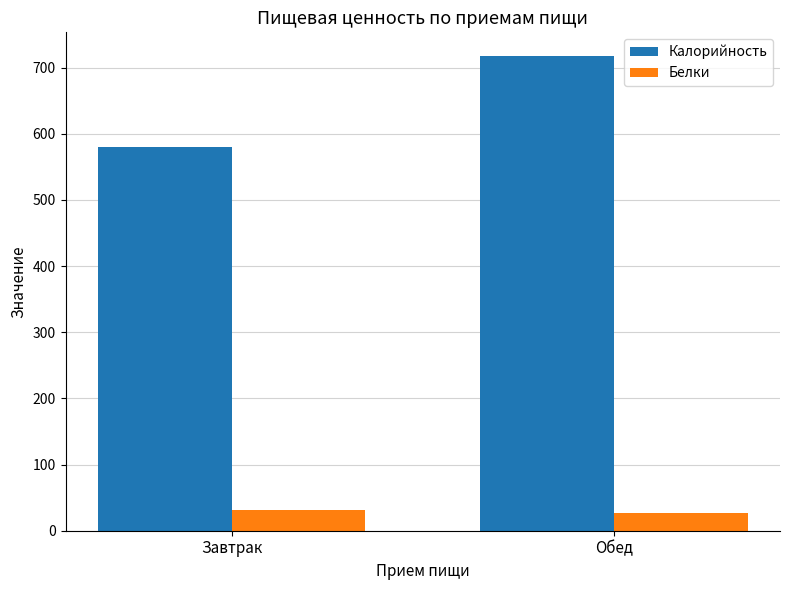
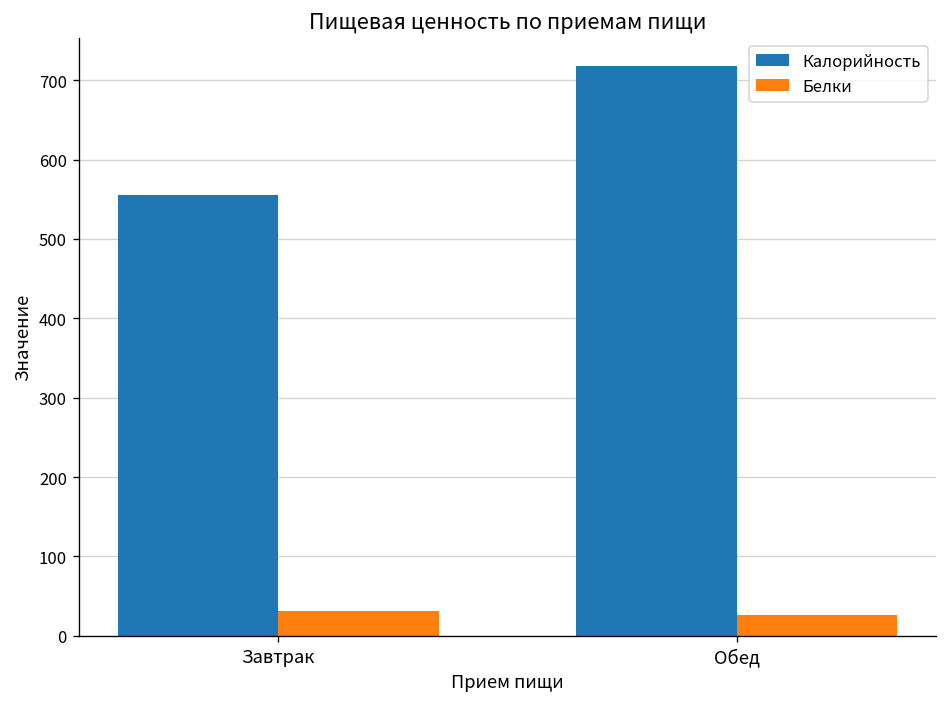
  {
    "Калорийность": {
-     "Завтрак": 580,
+     "Завтрак": 560,
      "Обед": 720
    },
    "Белки": {
      "Завтрак": 30,
      "Обед": 30
    }
  }
